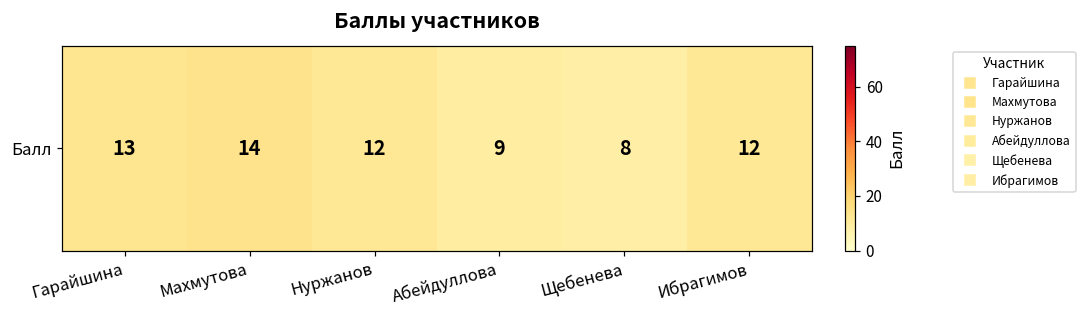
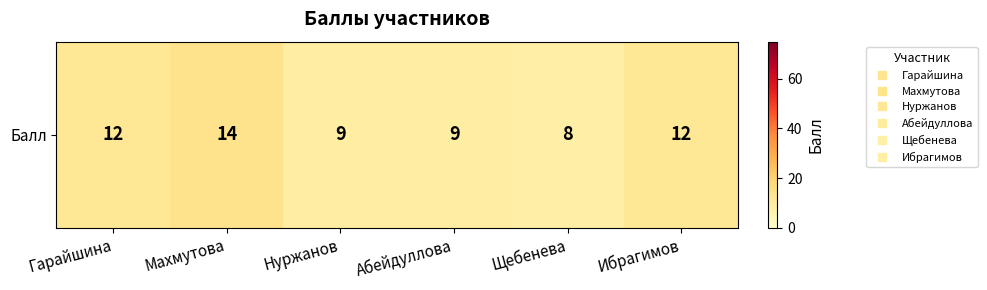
  {
    "Балл": {
-     "Гарайшина": 13,
+     "Гарайшина": 12,
      "Махмутова": 14,
-     "Нуржанов": 12,
+     "Нуржанов": 9,
      "Абейдуллова": 9,
      "Щебенева": 8,
      "Ибрагимов": 12
    }
  }
